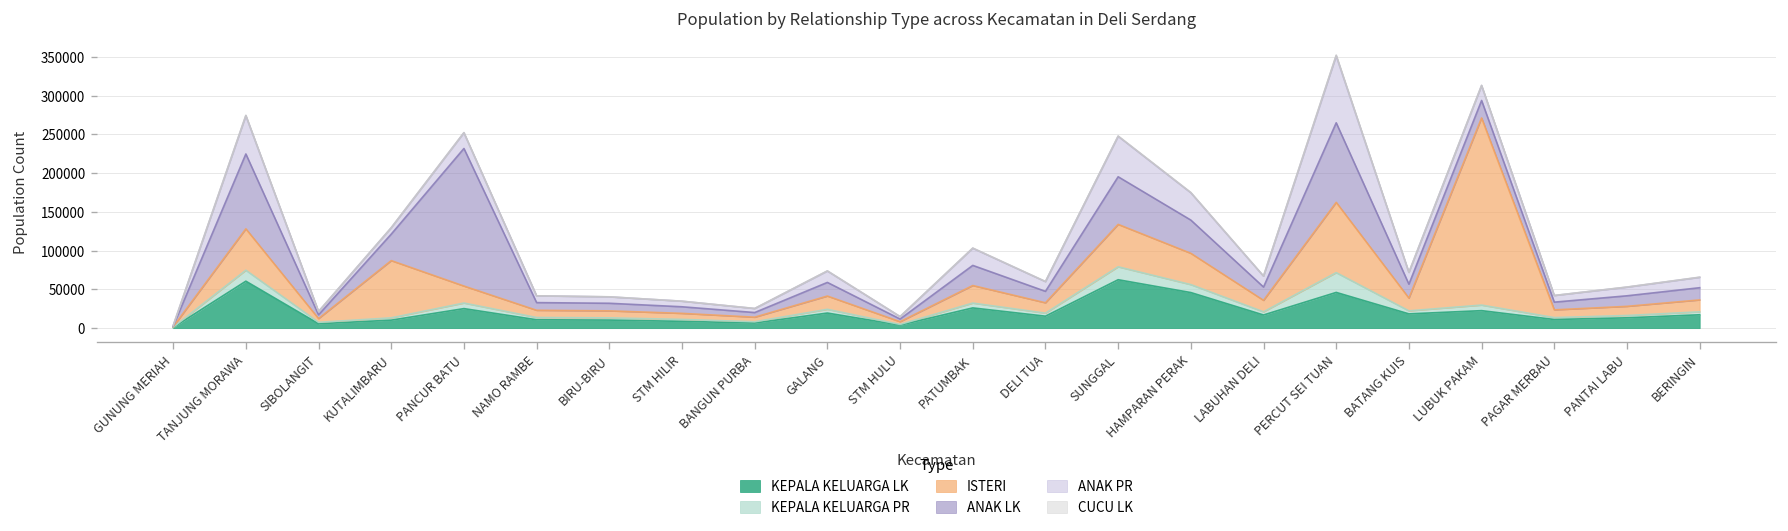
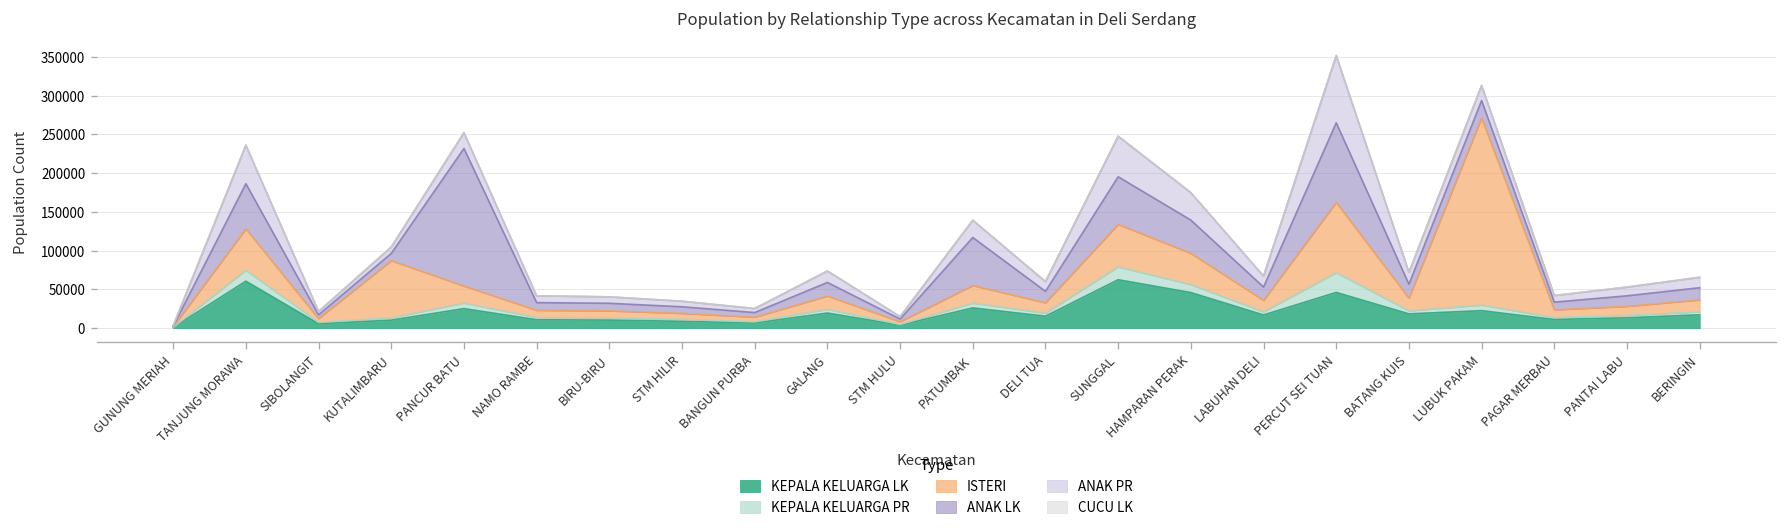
  {
    "KEPALA KELUARGA LK": {
      "TANJUNG MORAWA": 60000,
      "PANCUR BATU": 30000,
      "GALANG": 20000,
      "PATUMBAK": 30000,
      "SUNGGAL": 60000,
      "HAMPARAN PERAK": 50000,
      "LABUHAN DELI": 20000,
      "PERCUT SEI TUAN": 50000,
      "LUBUK PAKAM": 20000
    },
    "ISTERI": {
      "TANJUNG MORAWA": 50000,
      "SIBOLANGIT": 0,
      "KUTALIMBARU": 70000,
      "PANCUR BATU": 20000,
      "NAMO RAMBE": 10000,
      "BIRU-BIRU": 10000,
      "STM HILIR": 10000,
      "BANGUN PURBA": 10000,
      "GALANG": 20000,
      "PATUMBAK": 20000,
      "DELI TUA": 10000,
      "SUNGGAL": 50000,
      "HAMPARAN PERAK": 40000,
      "LABUHAN DELI": 10000,
      "PERCUT SEI TUAN": 90000,
      "BATANG KUIS": 20000,
      "LUBUK PAKAM": 240000,
      "PAGAR MERBAU": 10000,
      "PANTAI LABU": 10000,
      "BERINGIN": 20000
    },
    "ANAK LK": {
-     "TANJUNG MORAWA": 100000,
+     "TANJUNG MORAWA": 60000,
      "SIBOLANGIT": 0,
-     "KUTALIMBARU": 30000,
+     "KUTALIMBARU": 10000,
      "PANCUR BATU": 180000,
      "NAMO RAMBE": 10000,
      "BIRU-BIRU": 10000,
      "STM HILIR": 10000,
      "BANGUN PURBA": 10000,
      "GALANG": 20000,
-     "PATUMBAK": 30000,
+     "PATUMBAK": 60000,
      "DELI TUA": 10000,
      "SUNGGAL": 60000,
      "HAMPARAN PERAK": 40000,
      "LABUHAN DELI": 20000,
      "PERCUT SEI TUAN": 100000,
      "BATANG KUIS": 20000,
      "LUBUK PAKAM": 20000,
      "PAGAR MERBAU": 10000,
      "PANTAI LABU": 10000,
      "BERINGIN": 20000
    }
  }
